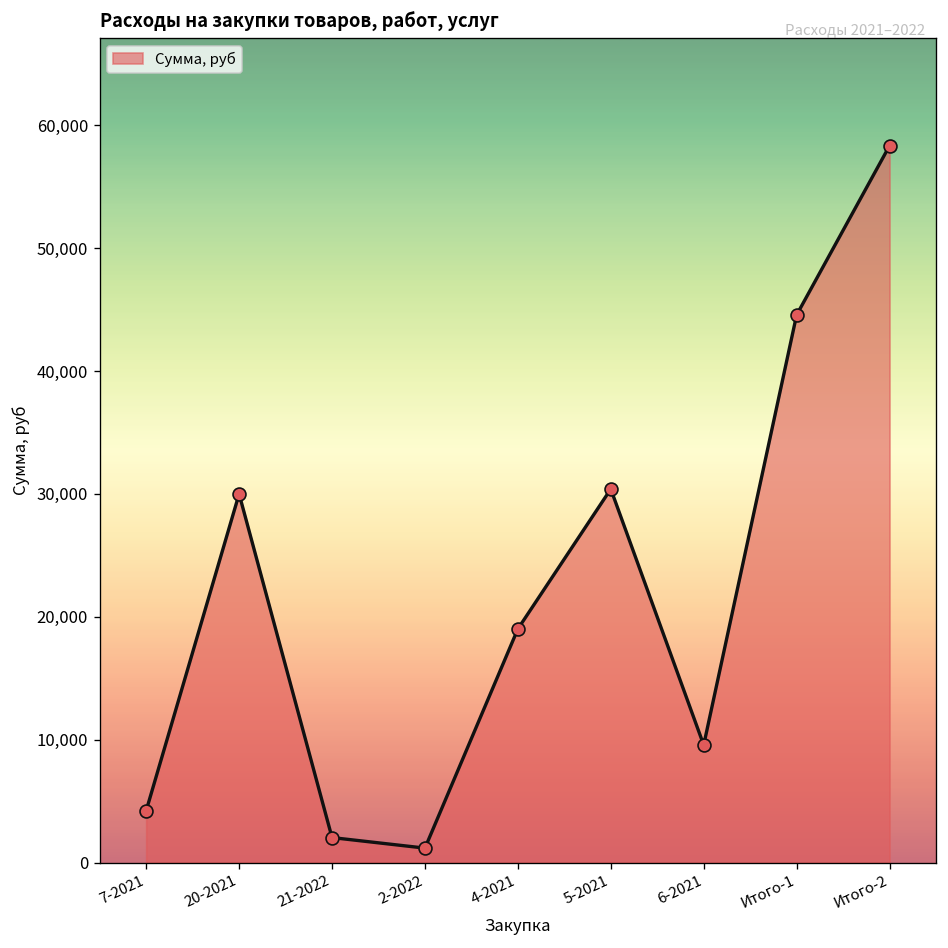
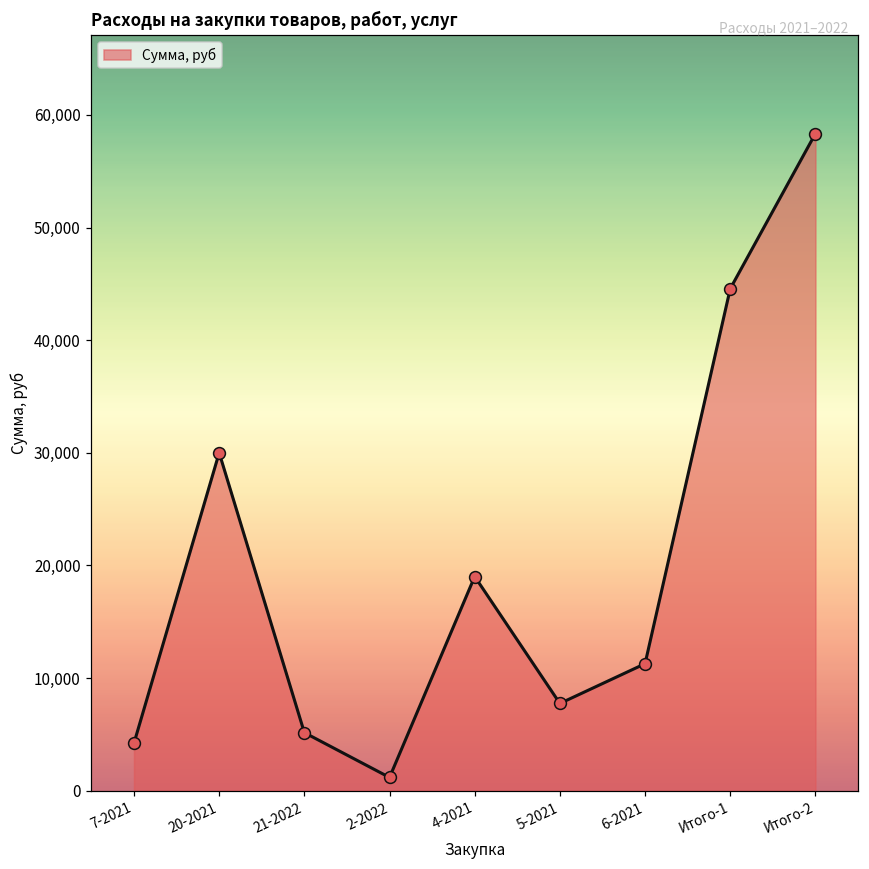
  {
    "7-2021": "4,200",
    "20-2021": "30,000",
-   "21-2022": "2,000",
+   "21-2022": "5,200",
    "2-2022": "1,200",
    "4-2021": "19,000",
-   "5-2021": "30,400",
-   "6-2021": "9,600",
+   "5-2021": "7,700",
+   "6-2021": "11,300",
    "Итого-1": "44,600",
    "Итого-2": "58,300"
  }
